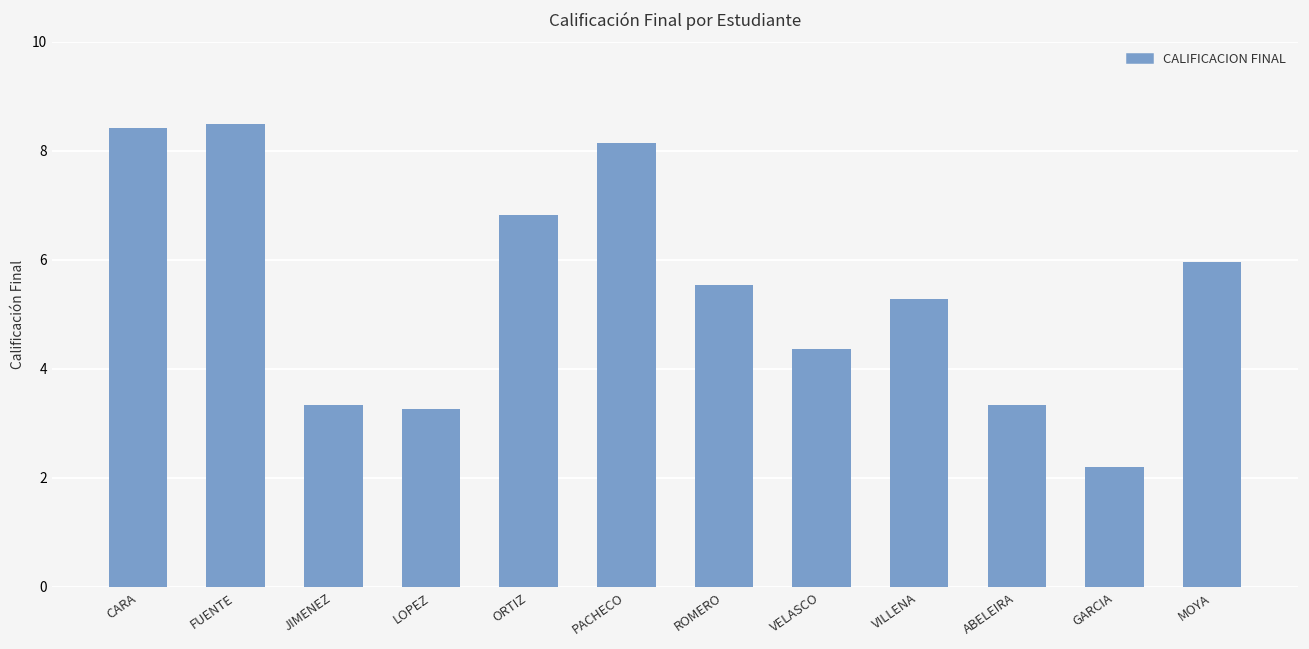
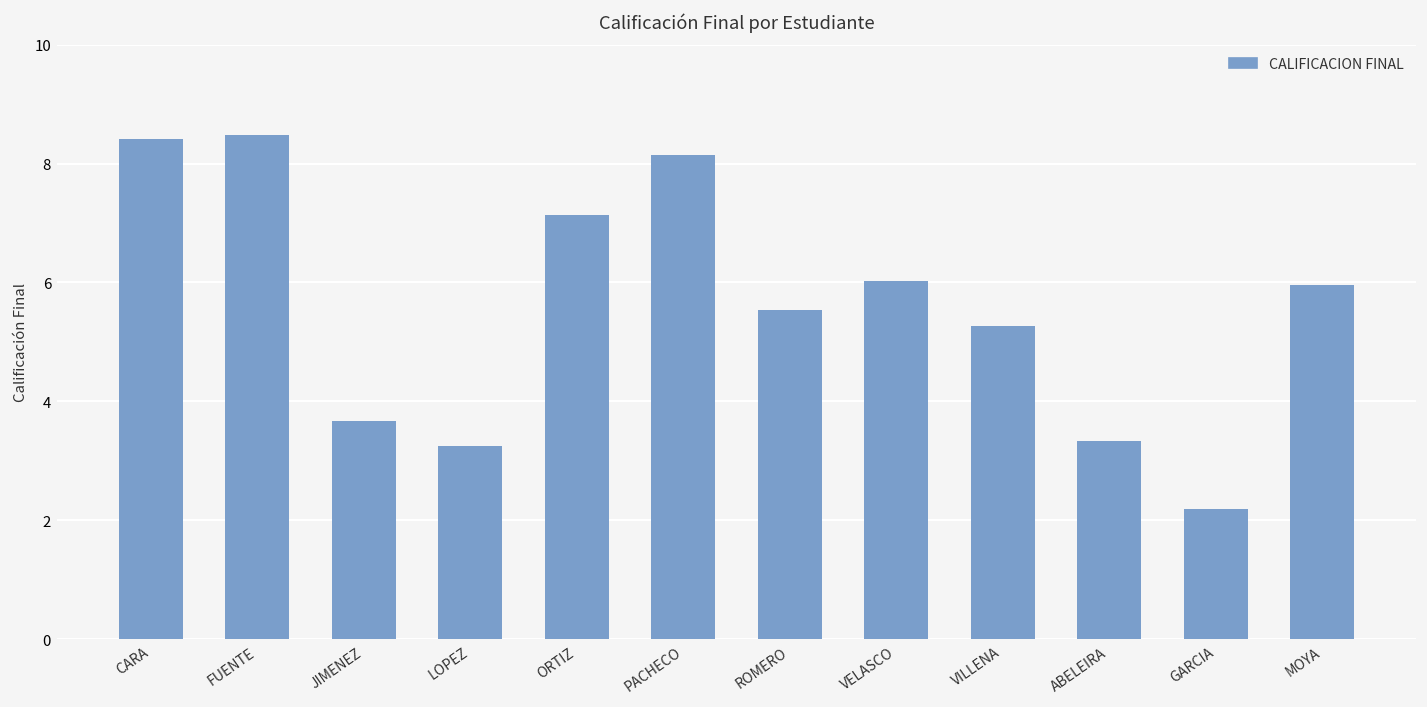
  {
    "CARA": 8.4,
    "FUENTE": 8.5,
-   "JIMENEZ": 3.3,
+   "JIMENEZ": 3.7,
    "LOPEZ": 3.3,
-   "ORTIZ": 6.8,
+   "ORTIZ": 7.1,
    "PACHECO": 8.1,
    "ROMERO": 5.5,
-   "VELASCO": 4.4,
+   "VELASCO": 6.0,
    "VILLENA": 5.3,
    "ABELEIRA": 3.3,
    "GARCIA": 2.2,
    "MOYA": 6.0
  }
